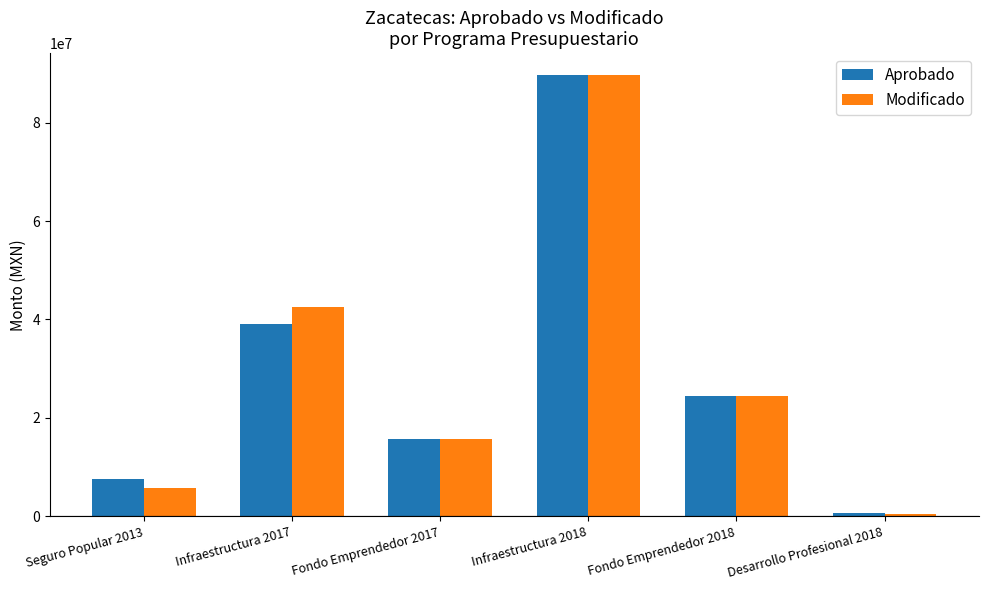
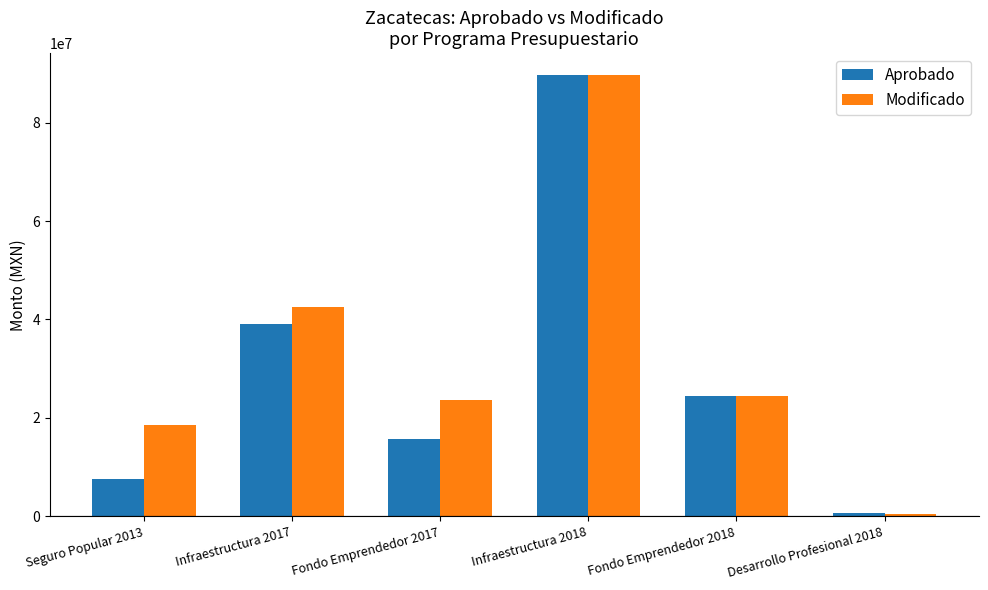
  {
    "Aprobado": {
      "Seguro Popular 2013": 8000000,
      "Infraestructura 2017": 39000000,
      "Fondo Emprendedor 2017": 16000000,
      "Infraestructura 2018": 90000000,
      "Fondo Emprendedor 2018": 24000000,
      "Desarrollo Profesional 2018": 1000000
    },
    "Modificado": {
-     "Seguro Popular 2013": 6000000,
+     "Seguro Popular 2013": 19000000,
      "Infraestructura 2017": 43000000,
-     "Fondo Emprendedor 2017": 16000000,
+     "Fondo Emprendedor 2017": 24000000,
      "Infraestructura 2018": 90000000,
      "Fondo Emprendedor 2018": 24000000
    }
  }
